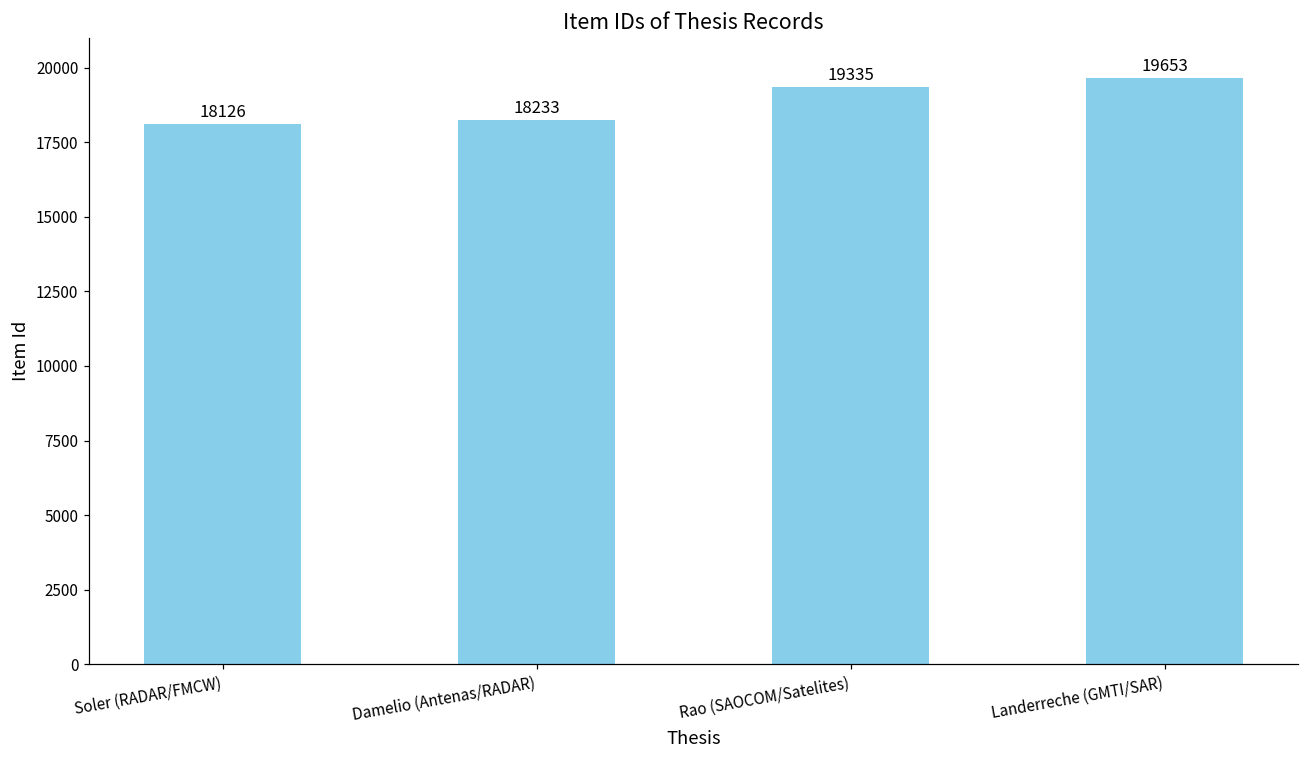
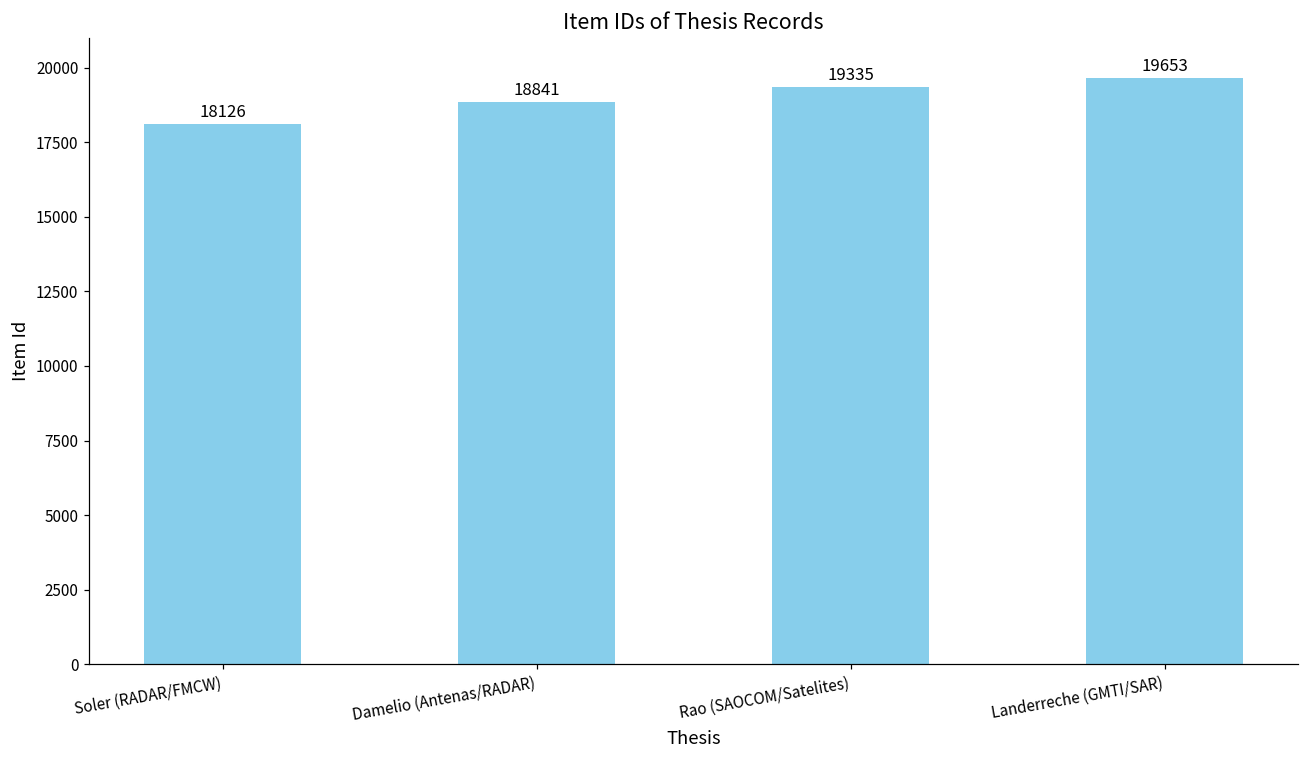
  {
    "Soler (RADAR/FMCW)": 18126,
-   "Damelio (Antenas/RADAR)": 18233,
+   "Damelio (Antenas/RADAR)": 18841,
    "Rao (SAOCOM/Satelites)": 19335,
    "Landerreche (GMTI/SAR)": 19653
  }
